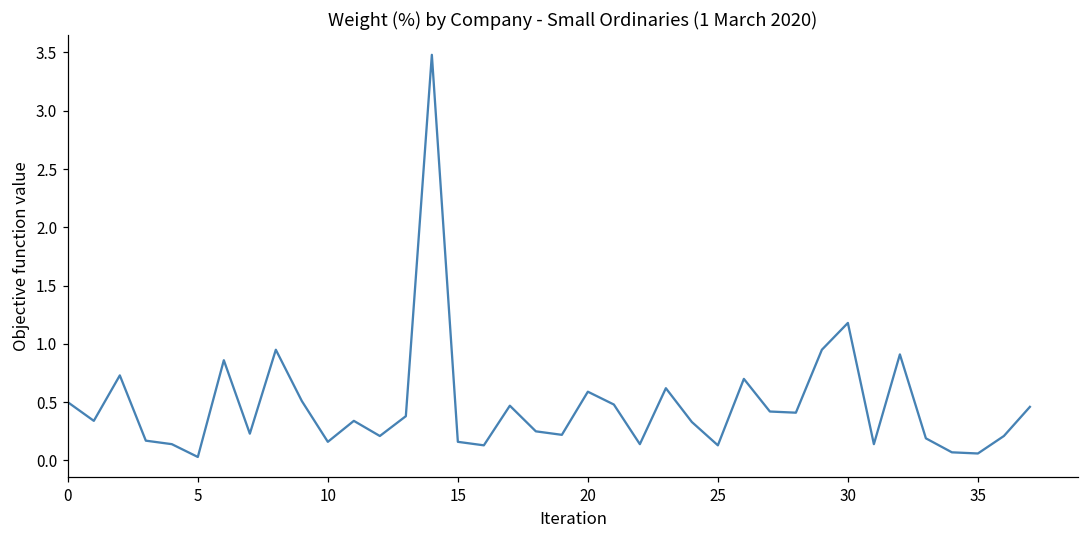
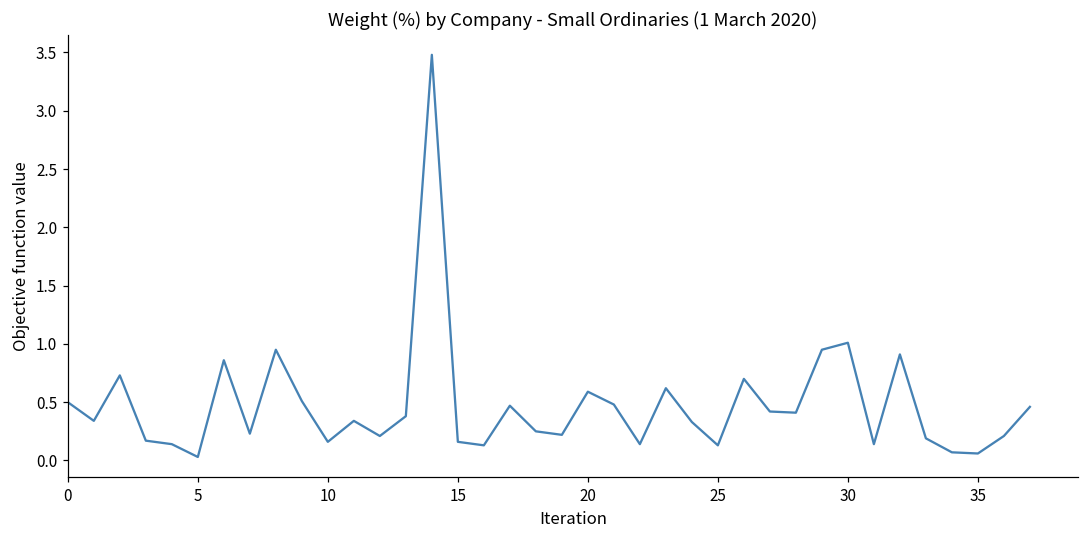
  {
    "0": 0.50,
    "5": 0.03,
    "10": 0.16,
    "15": 0.16,
    "20": 0.59,
    "25": 0.13,
-   "30": 1.18,
+   "30": 1.01,
    "35": 0.06
  }
